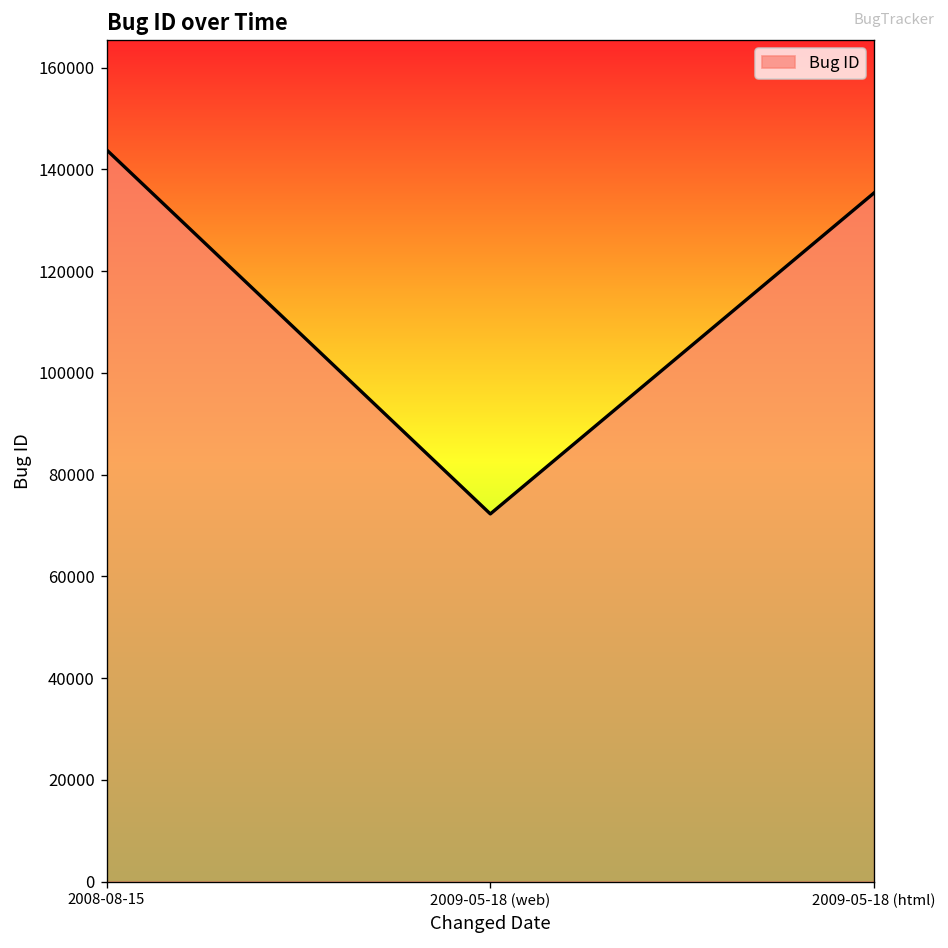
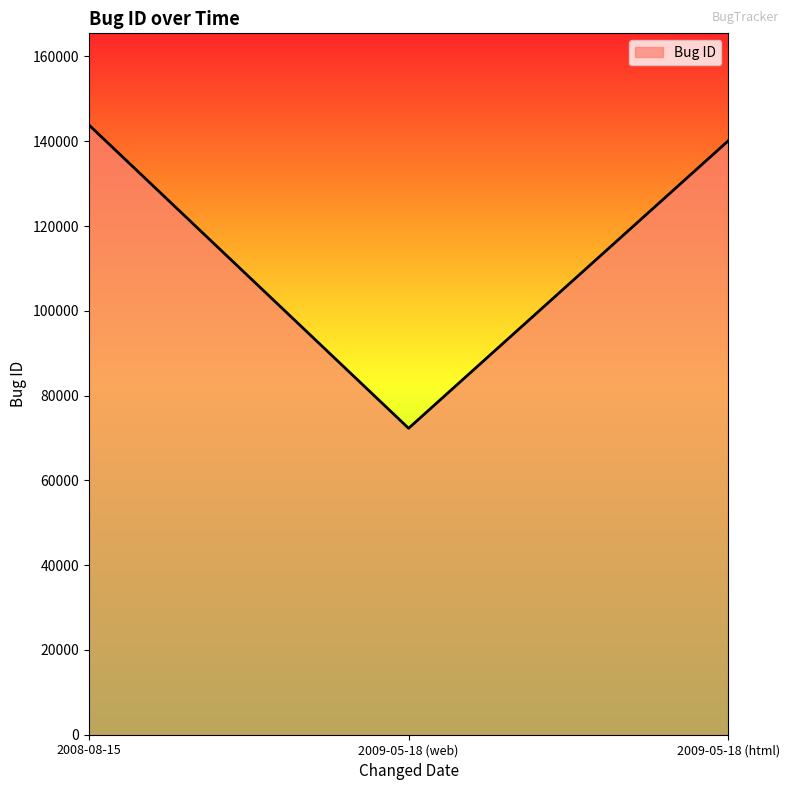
  {
    "2008-08-15": 144000,
    "2009-05-18 (web)": 72000,
-   "2009-05-18 (html)": 135000
+   "2009-05-18 (html)": 140000
  }
